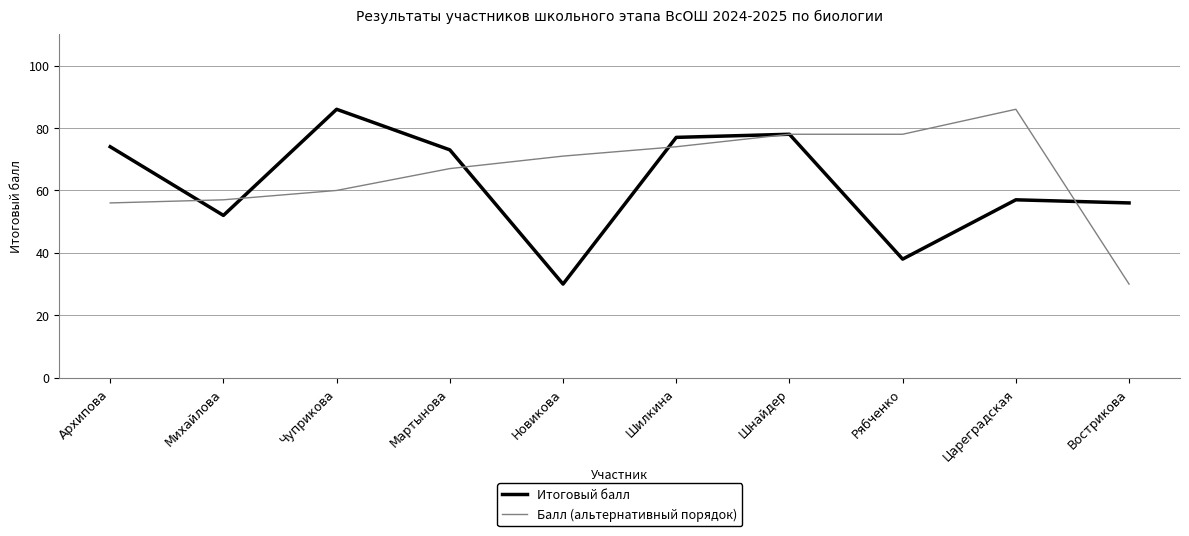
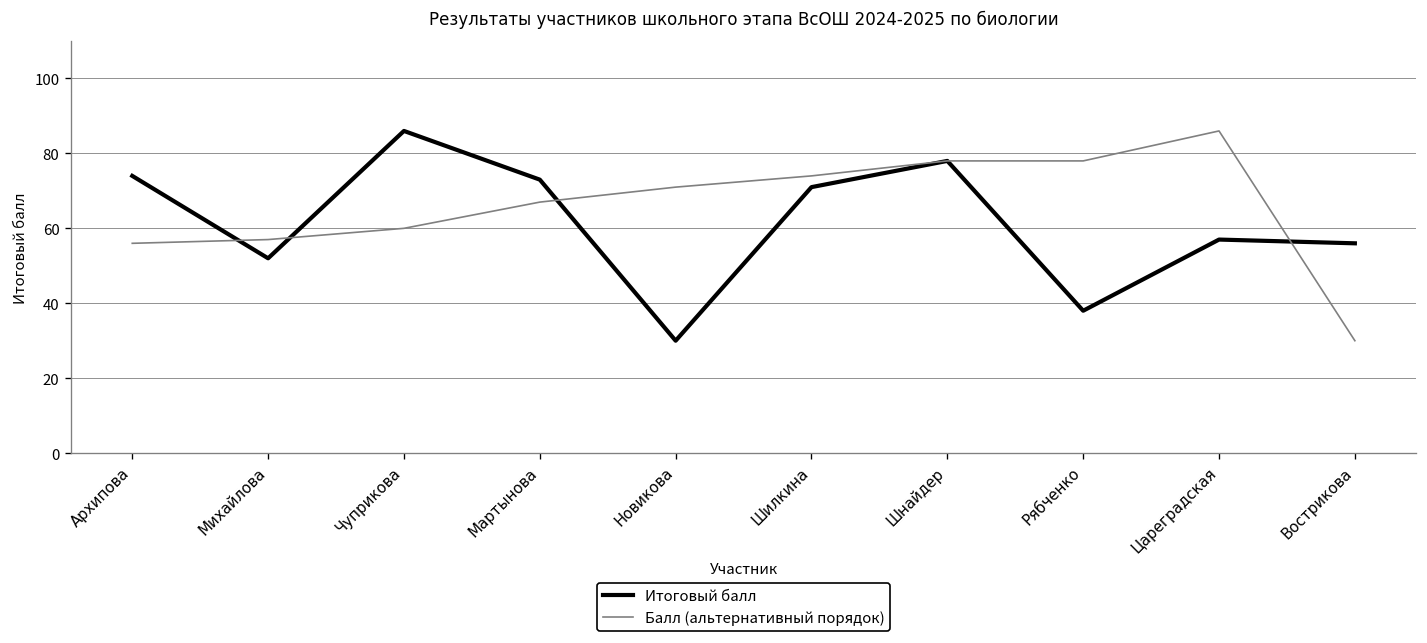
  {
    "Итоговый балл": {
      "Архипова": 74,
      "Михайлова": 52,
      "Чуприкова": 86,
      "Мартынова": 73,
      "Новикова": 30,
-     "Шилкина": 77,
+     "Шилкина": 71,
      "Рябченко": 38,
      "Цареградская": 57,
      "Вострикова": 56
    },
    "Балл (альтернативный порядок)": {
      "Архипова": 56,
      "Михайлова": 57,
      "Чуприкова": 60,
      "Мартынова": 67,
      "Новикова": 71,
      "Шилкина": 74,
      "Рябченко": 78,
      "Цареградская": 86,
      "Вострикова": 30
    }
  }
